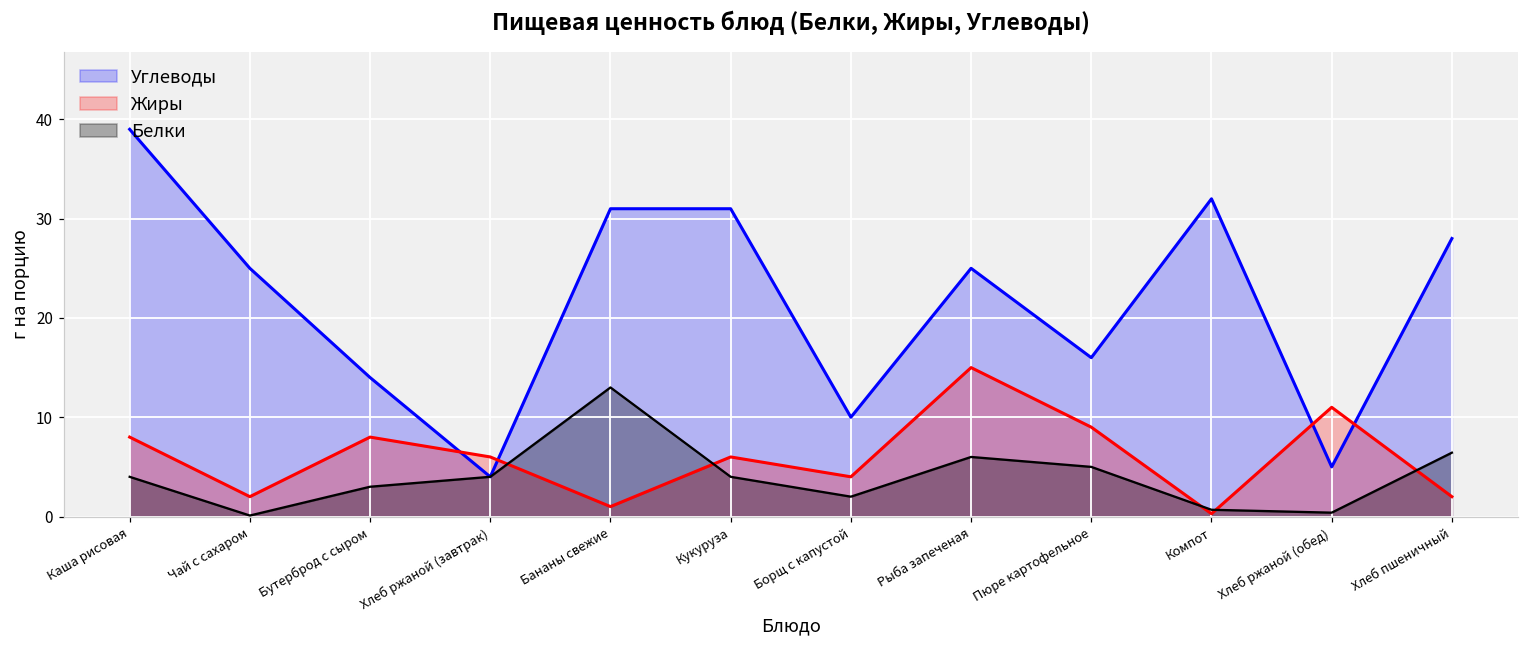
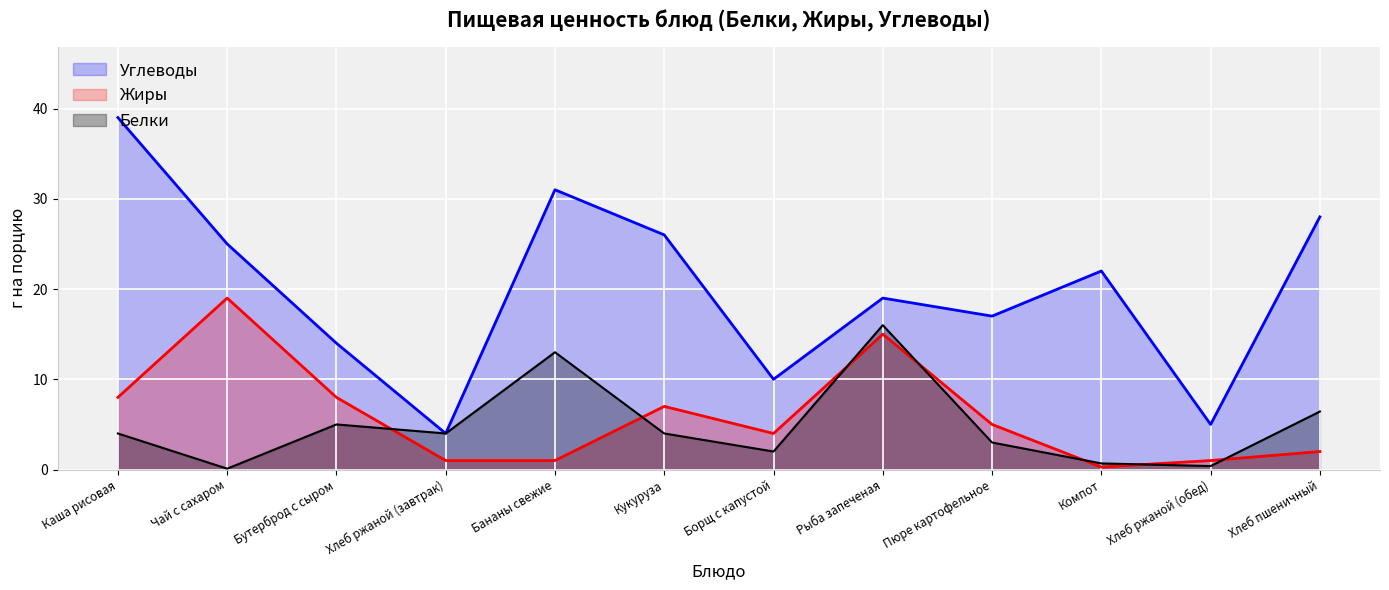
  {
    "Углеводы": {
      "Каша рисовая": 39,
      "Чай с сахаром": 25,
      "Бутерброд с сыром": 14,
      "Бананы свежие": 31,
-     "Кукуруза": 31,
+     "Кукуруза": 26,
      "Борщ с капустой": 10,
-     "Рыба запеченая": 25,
-     "Пюре картофельное": 16,
-     "Компот": 32,
+     "Рыба запеченая": 19,
+     "Пюре картофельное": 17,
+     "Компот": 22,
      "Хлеб ржаной (обед)": 5,
      "Хлеб пшеничный": 28
    },
    "Жиры": {
      "Каша рисовая": 8,
-     "Чай с сахаром": 2,
+     "Чай с сахаром": 19,
      "Бутерброд с сыром": 8,
-     "Хлеб ржаной (завтрак)": 6,
+     "Хлеб ржаной (завтрак)": 1,
      "Бананы свежие": 1,
-     "Кукуруза": 6,
+     "Кукуруза": 7,
      "Борщ с капустой": 4,
      "Рыба запеченая": 15,
-     "Пюре картофельное": 9,
+     "Пюре картофельное": 5,
      "Компот": 0,
-     "Хлеб ржаной (обед)": 11,
+     "Хлеб ржаной (обед)": 1,
      "Хлеб пшеничный": 2
    },
    "Белки": {
      "Каша рисовая": 4,
      "Чай с сахаром": 0,
-     "Бутерброд с сыром": 3,
+     "Бутерброд с сыром": 5,
      "Бананы свежие": 13,
      "Кукуруза": 4,
      "Борщ с капустой": 2,
-     "Рыба запеченая": 6,
-     "Пюре картофельное": 5,
+     "Рыба запеченая": 16,
+     "Пюре картофельное": 3,
      "Компот": 1,
      "Хлеб ржаной (обед)": 0,
      "Хлеб пшеничный": 6
    }
  }
